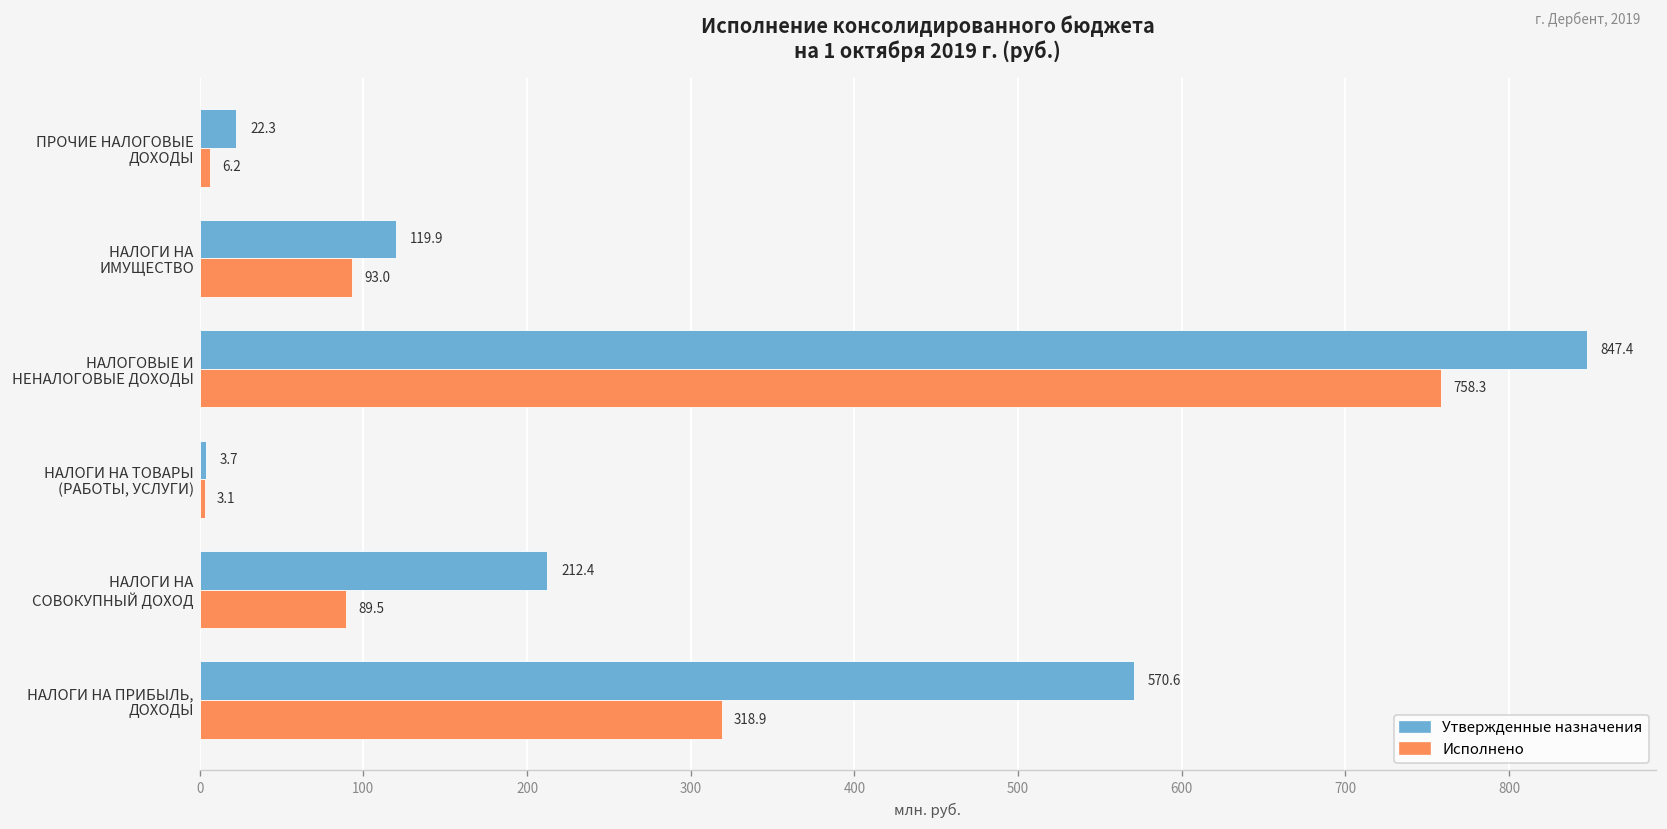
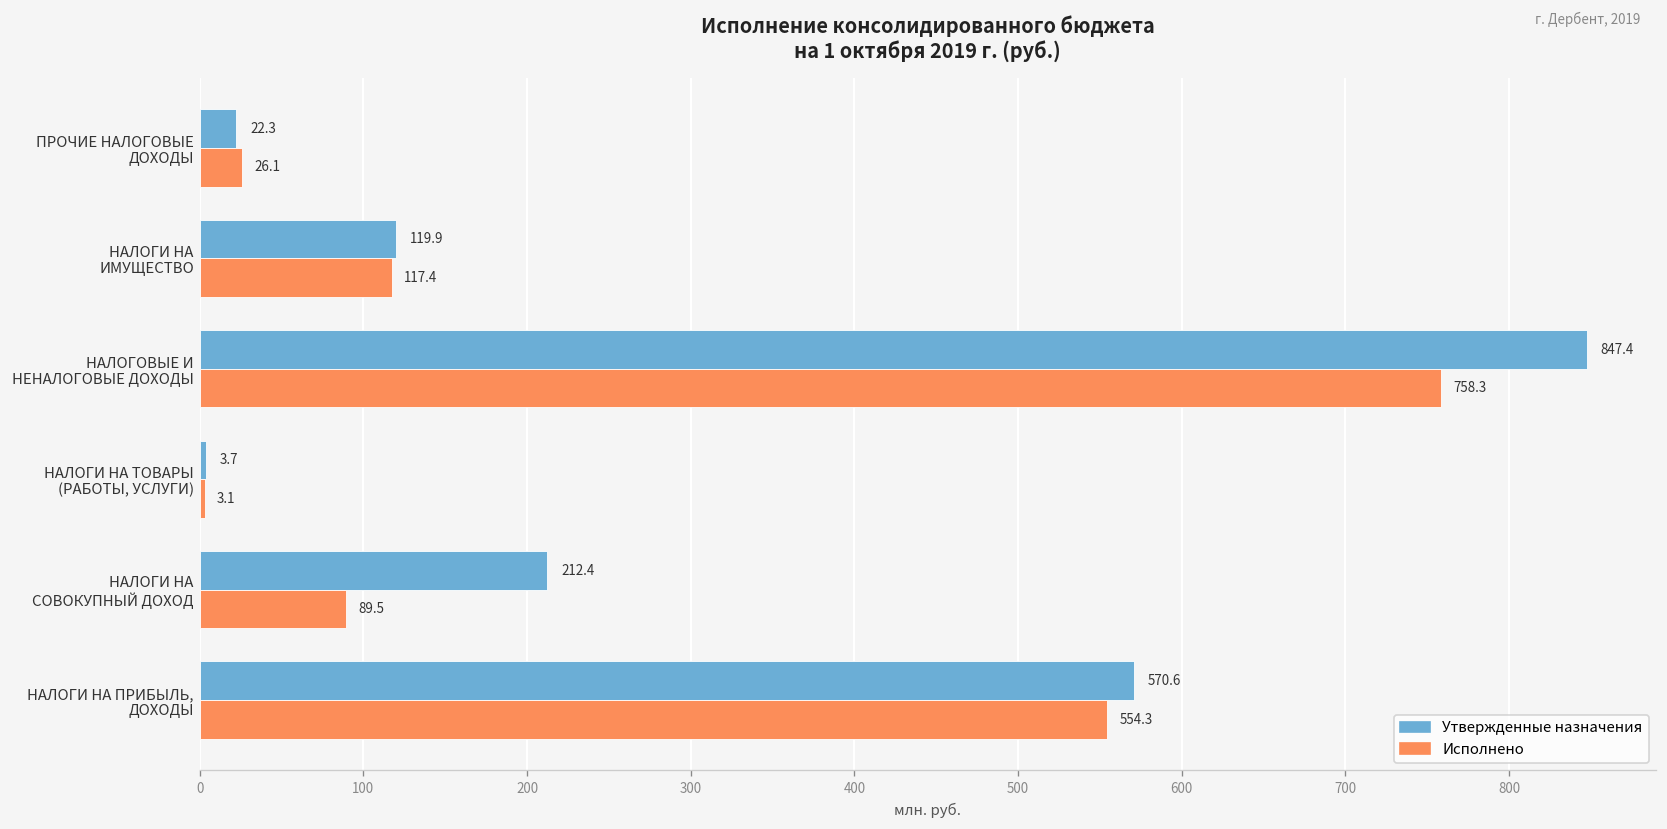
  {
    "Утвержденные назначения": {
      "ПРОЧИЕ НАЛОГОВЫЕ ДОХОДЫ": 22.3,
      "НАЛОГИ НА ИМУЩЕСТВО": 119.9,
      "НАЛОГОВЫЕ И НЕНАЛОГОВЫЕ ДОХОДЫ": 847.4,
      "НАЛОГИ НА ТОВАРЫ (РАБОТЫ, УСЛУГИ)": 3.7,
      "НАЛОГИ НА СОВОКУПНЫЙ ДОХОД": 212.4,
      "НАЛОГИ НА ПРИБЫЛЬ, ДОХОДЫ": 570.6
    },
    "Исполнено": {
-     "ПРОЧИЕ НАЛОГОВЫЕ ДОХОДЫ": 6.2,
-     "НАЛОГИ НА ИМУЩЕСТВО": 93.0,
+     "ПРОЧИЕ НАЛОГОВЫЕ ДОХОДЫ": 26.1,
+     "НАЛОГИ НА ИМУЩЕСТВО": 117.4,
      "НАЛОГОВЫЕ И НЕНАЛОГОВЫЕ ДОХОДЫ": 758.3,
      "НАЛОГИ НА ТОВАРЫ (РАБОТЫ, УСЛУГИ)": 3.1,
      "НАЛОГИ НА СОВОКУПНЫЙ ДОХОД": 89.5,
-     "НАЛОГИ НА ПРИБЫЛЬ, ДОХОДЫ": 318.9
+     "НАЛОГИ НА ПРИБЫЛЬ, ДОХОДЫ": 554.3
    }
  }
